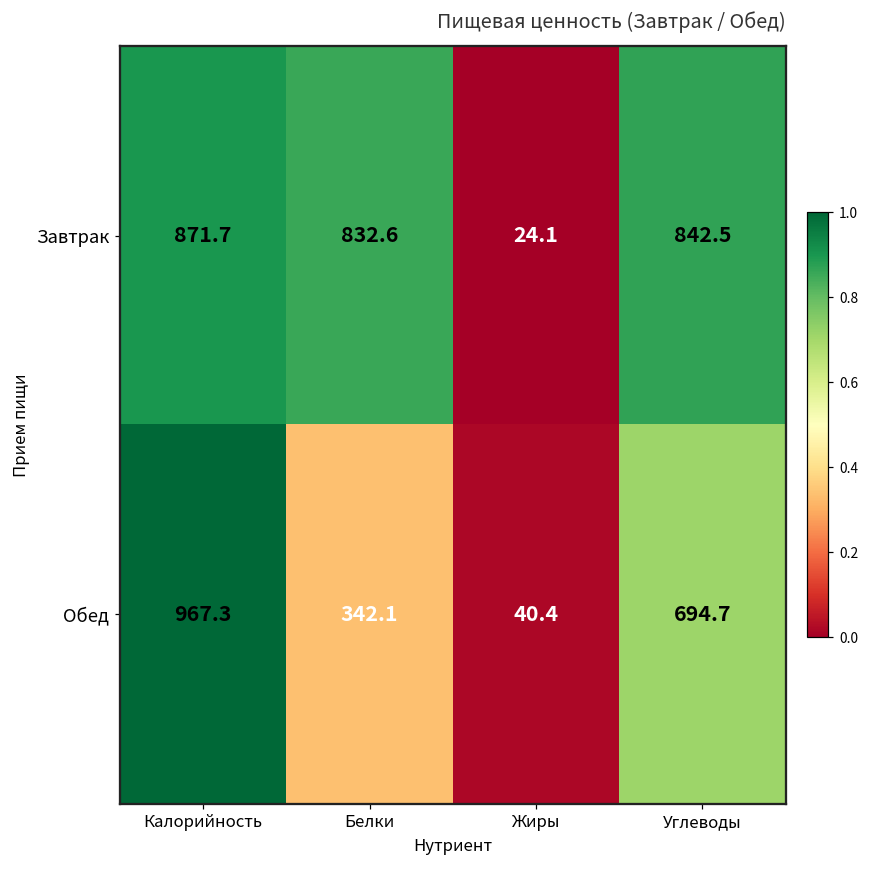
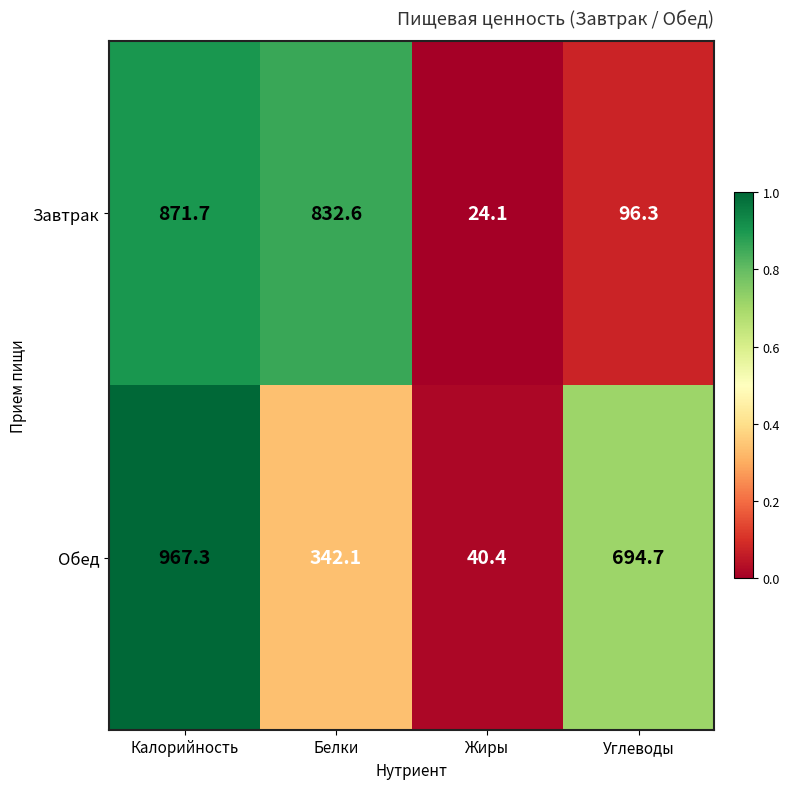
  {
    "Завтрак": {
      "Калорийность": 871.7,
      "Белки": 832.6,
      "Жиры": 24.1,
-     "Углеводы": 842.5
+     "Углеводы": 96.3
    },
    "Обед": {
      "Калорийность": 967.3,
      "Белки": 342.1,
      "Жиры": 40.4,
      "Углеводы": 694.7
    }
  }
